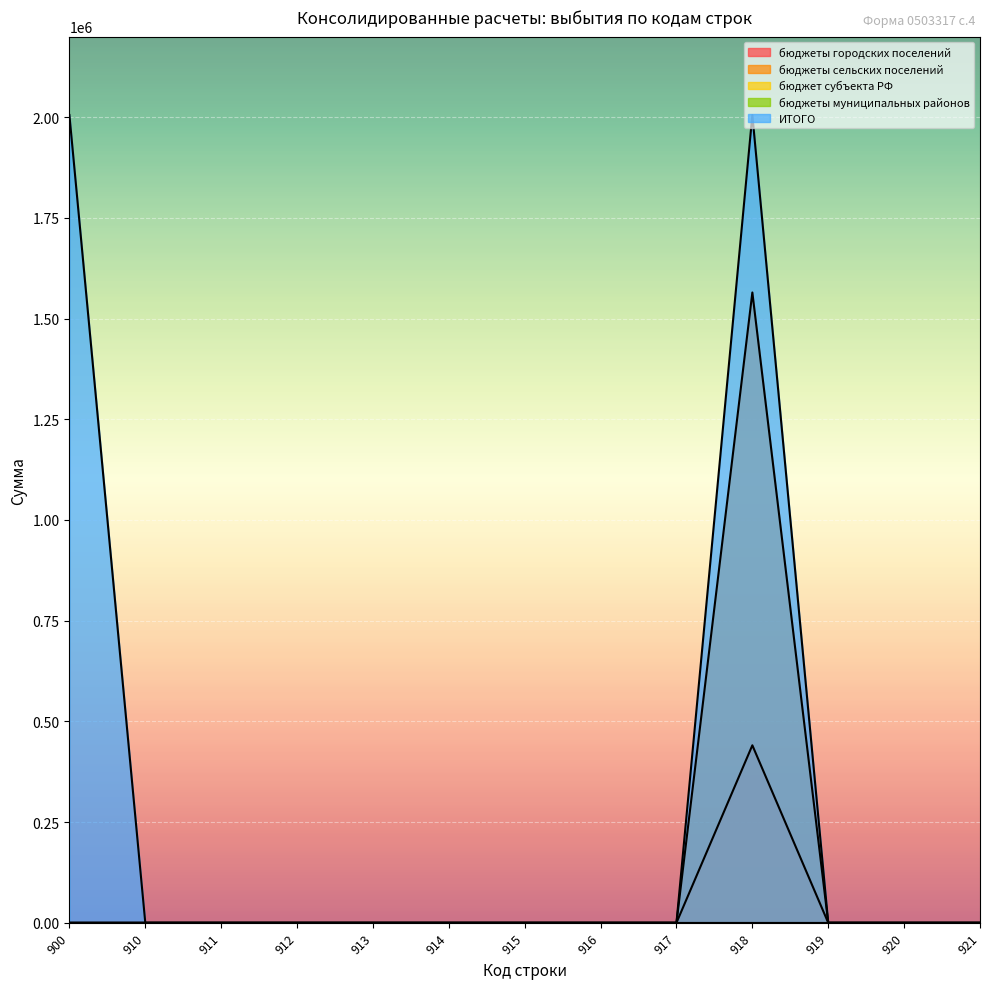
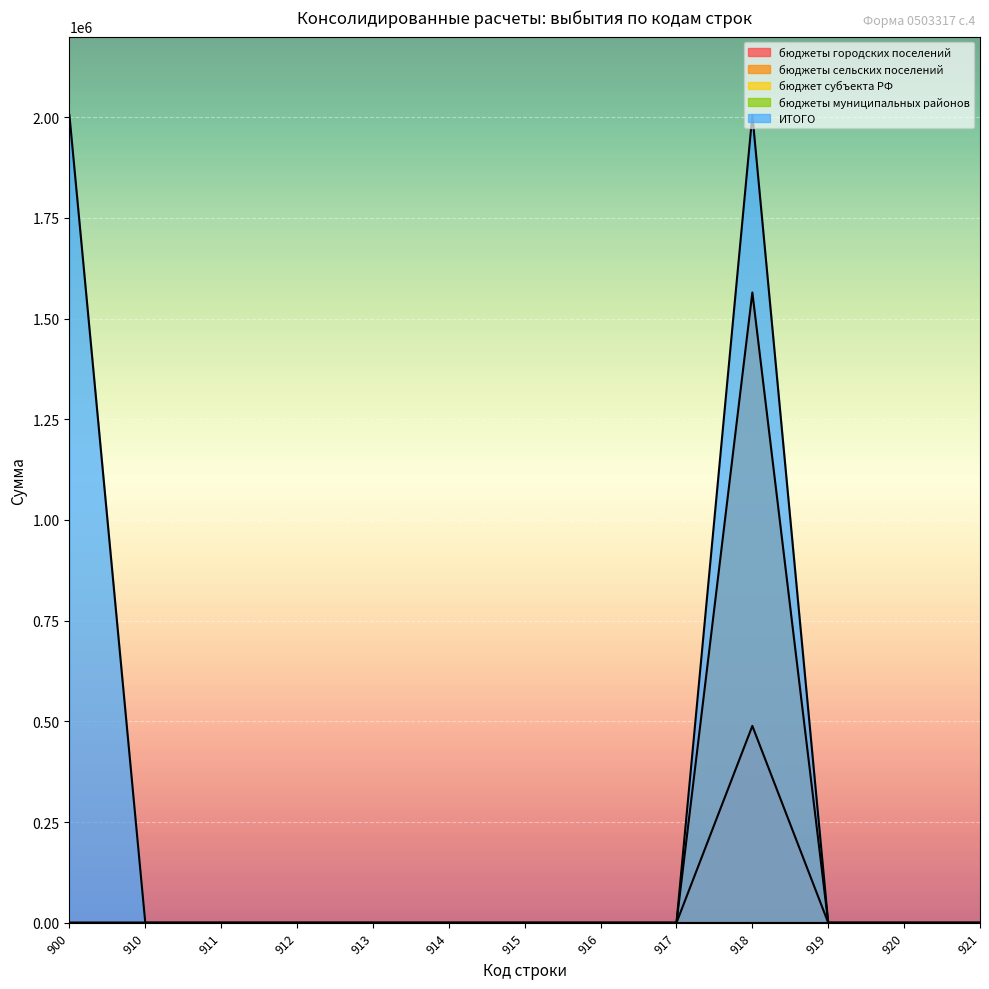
  {
    "бюджеты городских поселений": {
-     "918": 440000
+     "918": 490000
    },
    "бюджеты сельских поселений": {
      "918": 1560000
    },
    "бюджеты муниципальных районов": {
      "918": 0
    },
    "ИТОГО": {
      "900": 2010000
    }
  }
